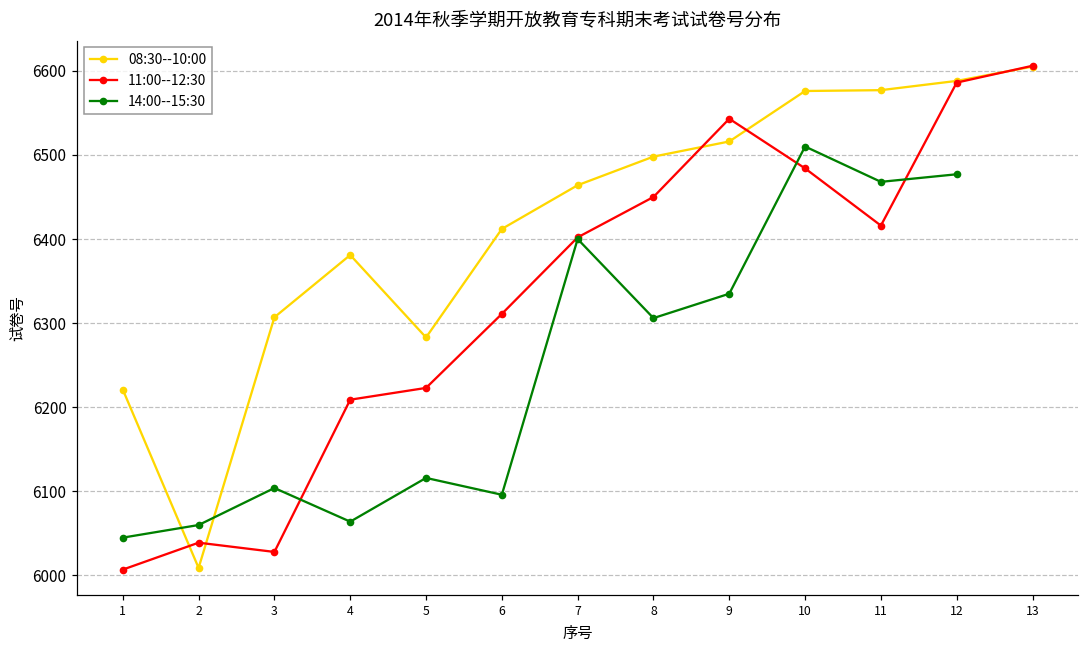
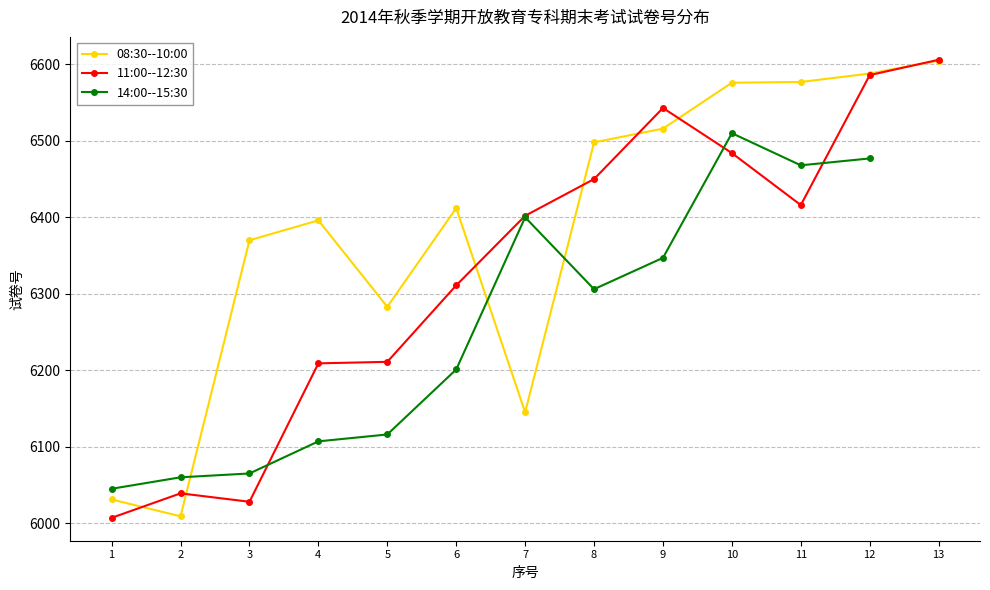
  {
    "08:30--10:00": {
-     "1": 6220,
+     "1": 6030,
      "2": 6010,
-     "3": 6310,
-     "4": 6380,
+     "3": 6370,
+     "4": 6400,
      "5": 6280,
      "6": 6410,
-     "7": 6460,
+     "7": 6150,
      "8": 6500,
      "9": 6520,
      "10": 6580,
      "11": 6580
    },
    "11:00--12:30": {
      "1": 6010,
      "2": 6040,
      "3": 6030,
      "4": 6210,
-     "5": 6220,
+     "5": 6210,
      "6": 6310,
      "8": 6450,
      "9": 6540,
      "10": 6480,
      "11": 6420
    },
    "14:00--15:30": {
      "1": 6050,
      "2": 6060,
-     "3": 6100,
-     "4": 6060,
+     "3": 6070,
+     "4": 6110,
      "5": 6120,
-     "6": 6100,
+     "6": 6200,
      "8": 6310,
-     "9": 6340,
+     "9": 6350,
      "10": 6510,
      "11": 6470,
      "12": 6480
    }
  }
